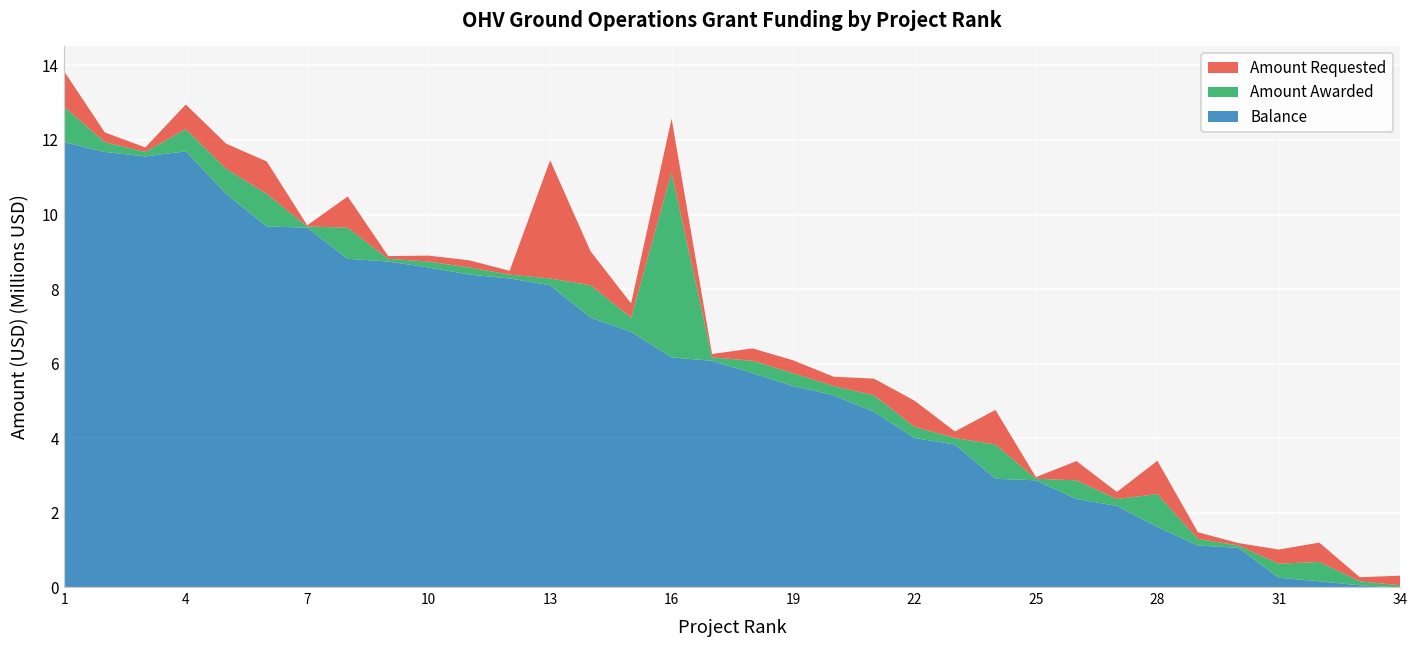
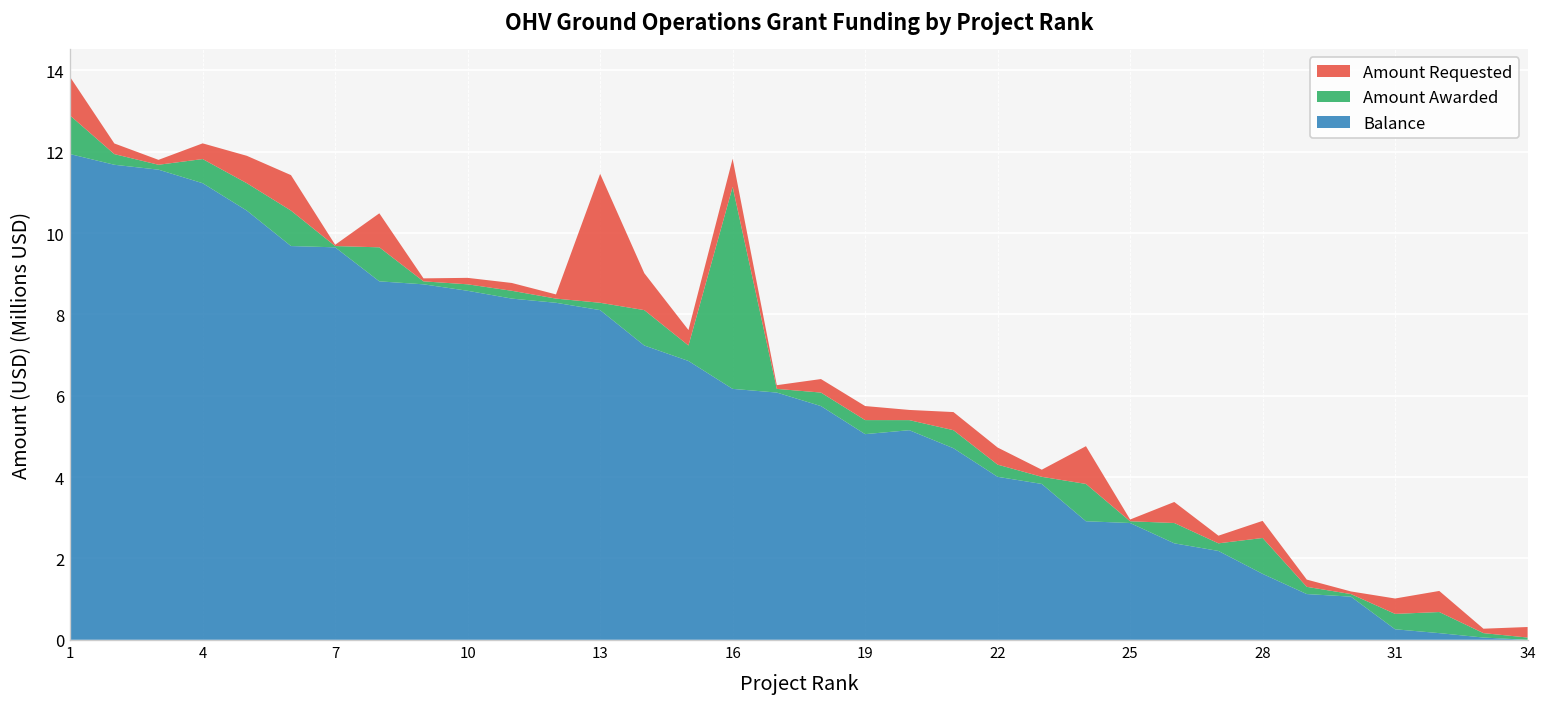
  {
    "Balance": {
      "1": 11.9,
-     "4": 11.7,
+     "4": 11.2,
      "10": 8.6,
      "13": 8.1,
      "16": 6.2,
-     "19": 5.4,
+     "19": 5.1,
      "22": 4.0,
      "28": 1.6,
      "31": 0.3
    },
    "Amount Awarded": {
      "1": 0.9,
      "4": 0.6,
      "10": 0.2,
      "13": 0.2,
      "16": 5.0,
      "19": 0.3,
      "22": 0.3,
      "28": 0.9,
      "31": 0.4
    },
    "Amount Requested": {
      "1": 0.9,
-     "4": 0.7,
+     "4": 0.4,
      "10": 0.2,
      "13": 3.2,
-     "16": 1.4,
+     "16": 0.7,
      "19": 0.3,
-     "22": 0.7,
-     "28": 0.9,
+     "22": 0.4,
+     "28": 0.4,
      "31": 0.4,
      "34": 0.3
    }
  }
